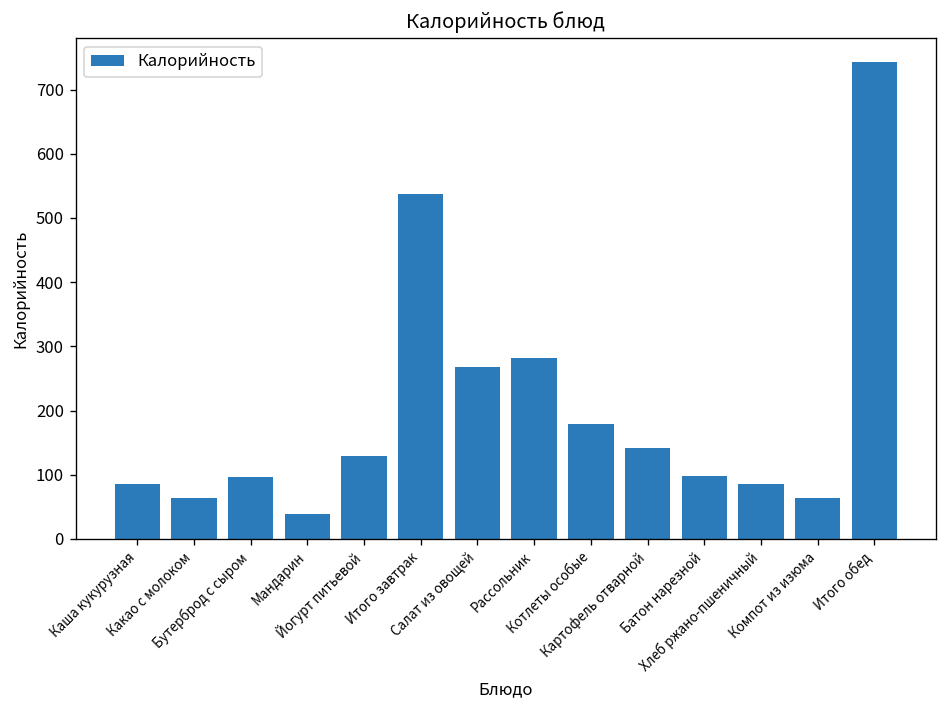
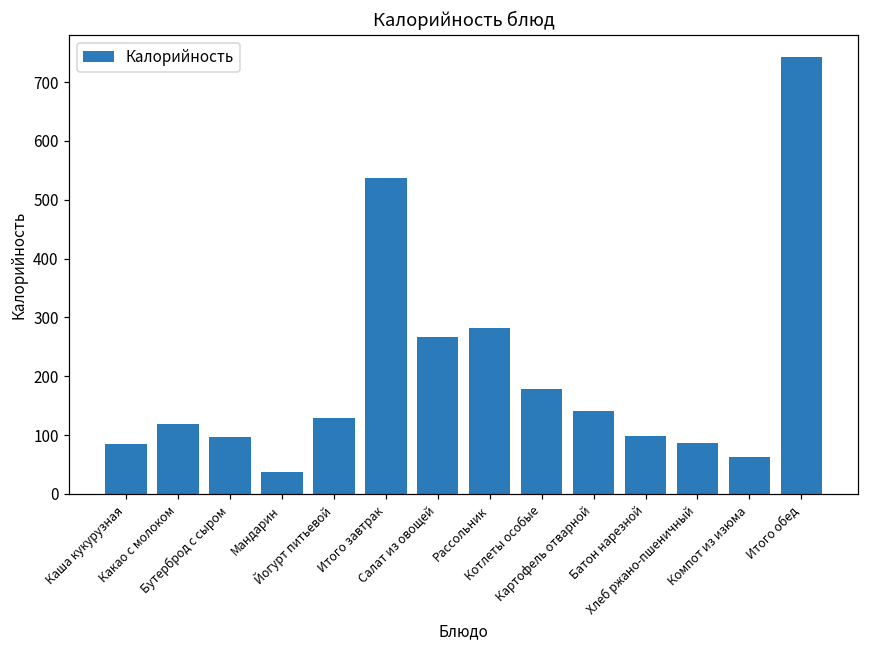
  {
    "Каша кукурузная": 90,
-   "Какао с молоком": 60,
+   "Какао с молоком": 120,
    "Бутерброд с сыром": 100,
    "Мандарин": 40,
    "Йогурт питьевой": 130,
    "Итого завтрак": 540,
    "Салат из овощей": 270,
    "Рассольник": 280,
    "Котлеты особые": 180,
    "Картофель отварной": 140,
    "Батон нарезной": 100,
    "Хлеб ржано-пшеничный": 90,
    "Компот из изюма": 60,
    "Итого обед": 740
  }
